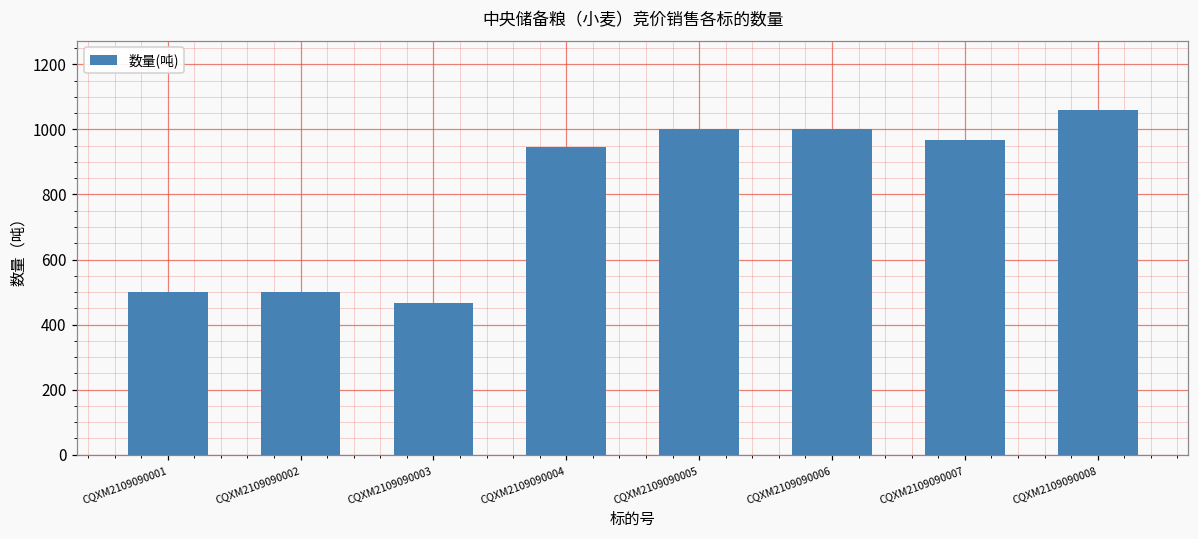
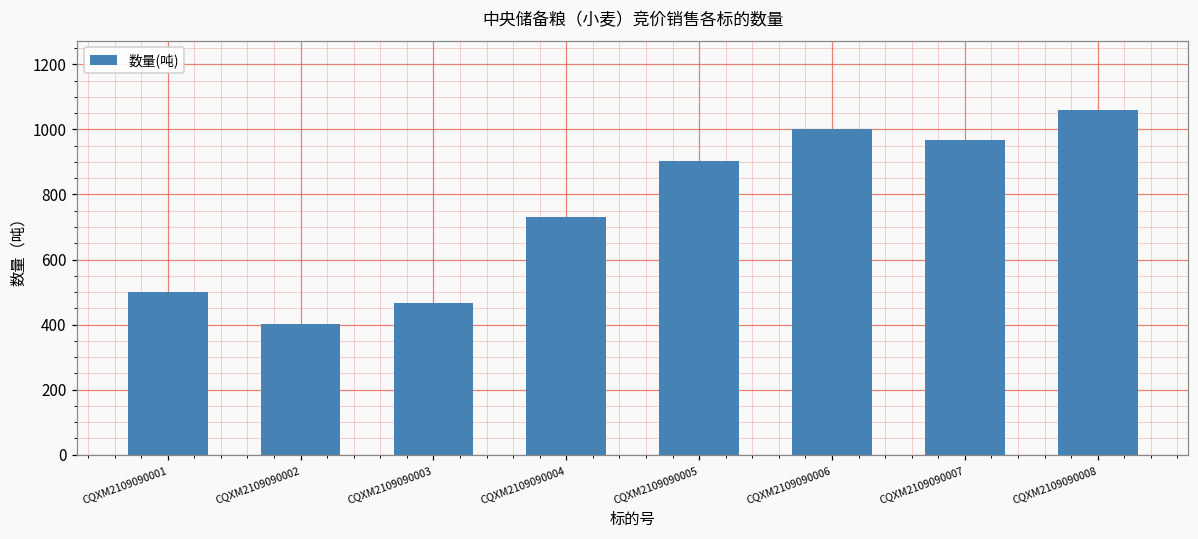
  {
    "CQXM2109090001": 500,
-   "CQXM2109090002": 500,
+   "CQXM2109090002": 400,
    "CQXM2109090003": 470,
-   "CQXM2109090004": 950,
-   "CQXM2109090005": 1000,
+   "CQXM2109090004": 730,
+   "CQXM2109090005": 900,
    "CQXM2109090006": 1000,
    "CQXM2109090007": 970,
    "CQXM2109090008": 1060
  }
